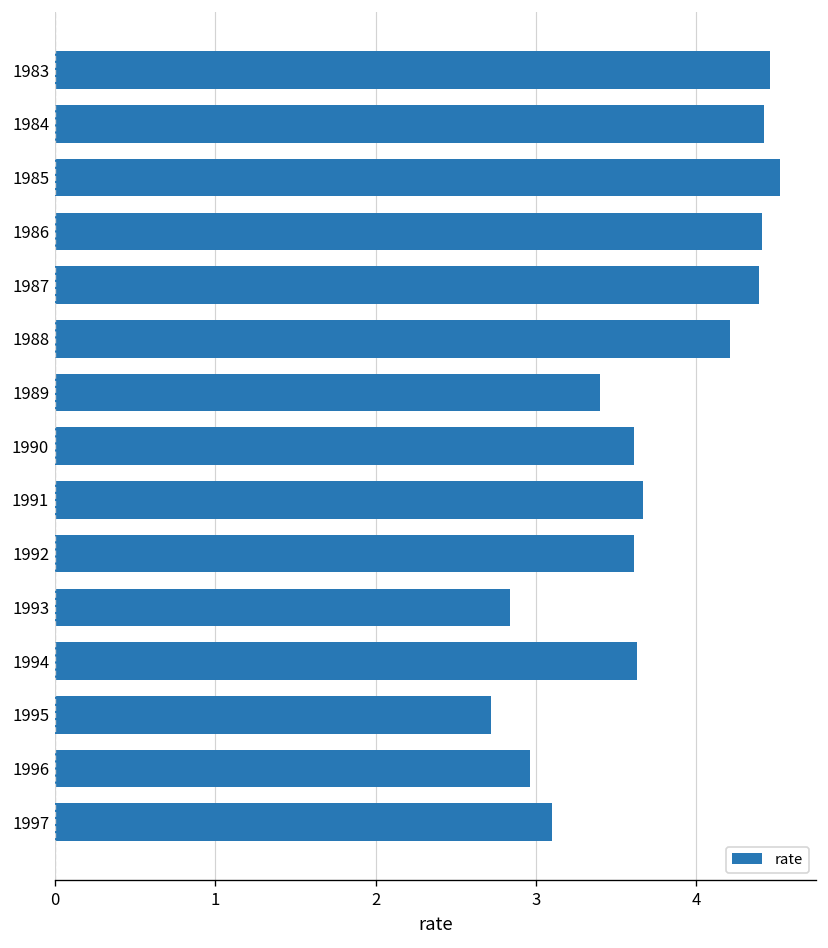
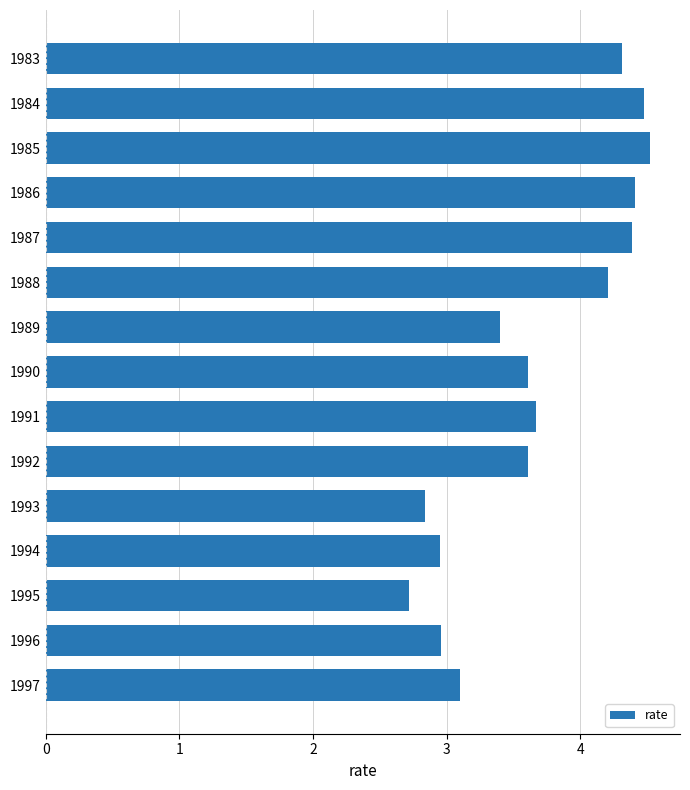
  {
-   "1983": 4.46,
-   "1984": 4.42,
+   "1983": 4.31,
+   "1984": 4.48,
    "1985": 4.52,
    "1986": 4.41,
    "1987": 4.39,
    "1988": 4.21,
    "1989": 3.40,
    "1990": 3.61,
    "1991": 3.67,
    "1992": 3.61,
    "1993": 2.84,
-   "1994": 3.63,
+   "1994": 2.95,
    "1995": 2.72,
    "1996": 2.96,
    "1997": 3.10
  }
